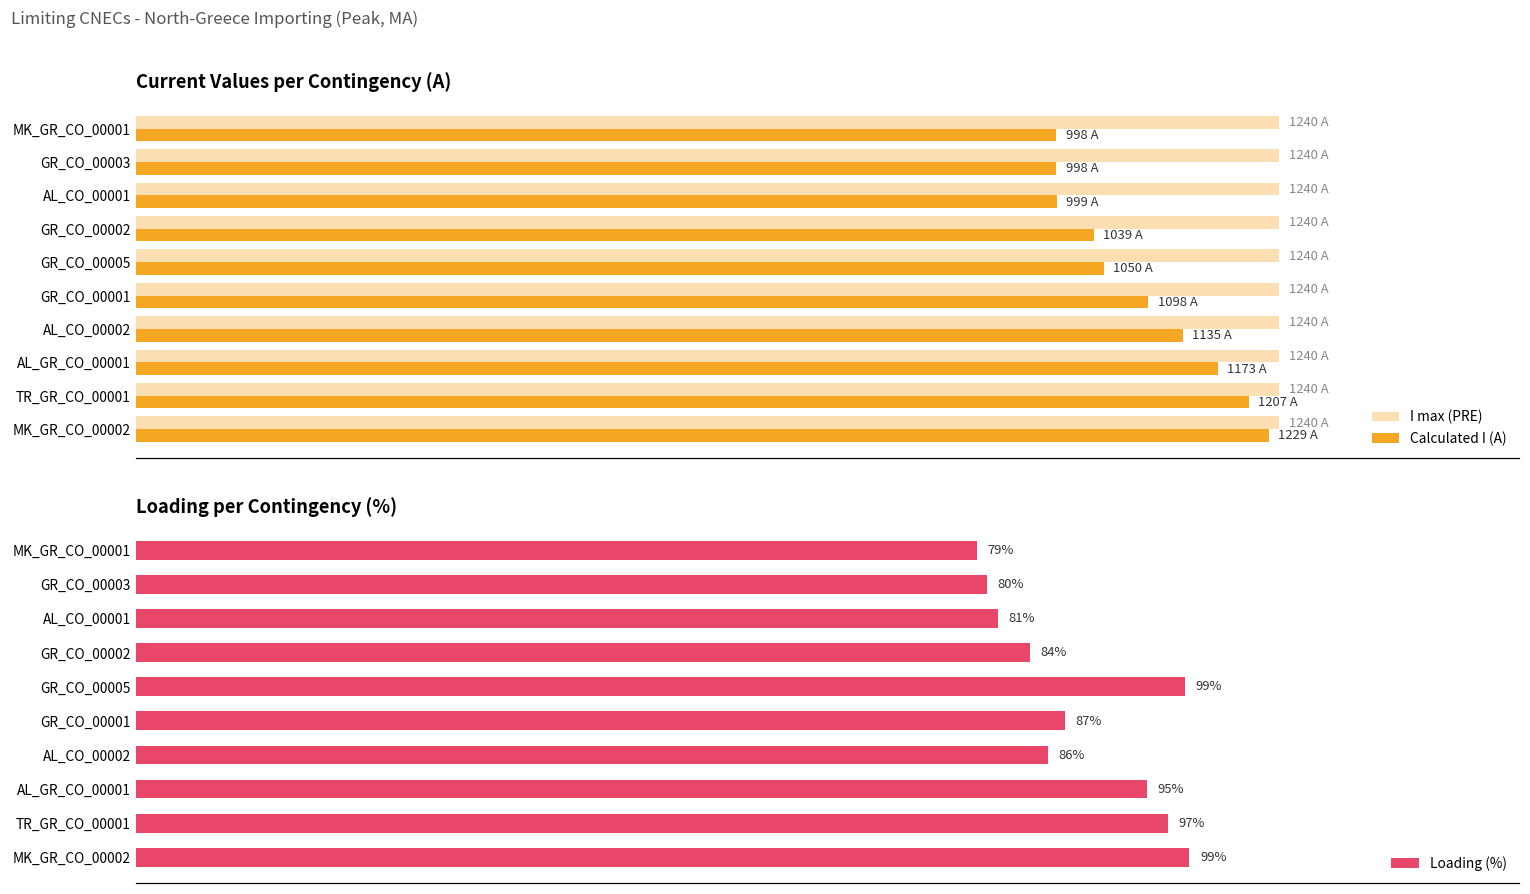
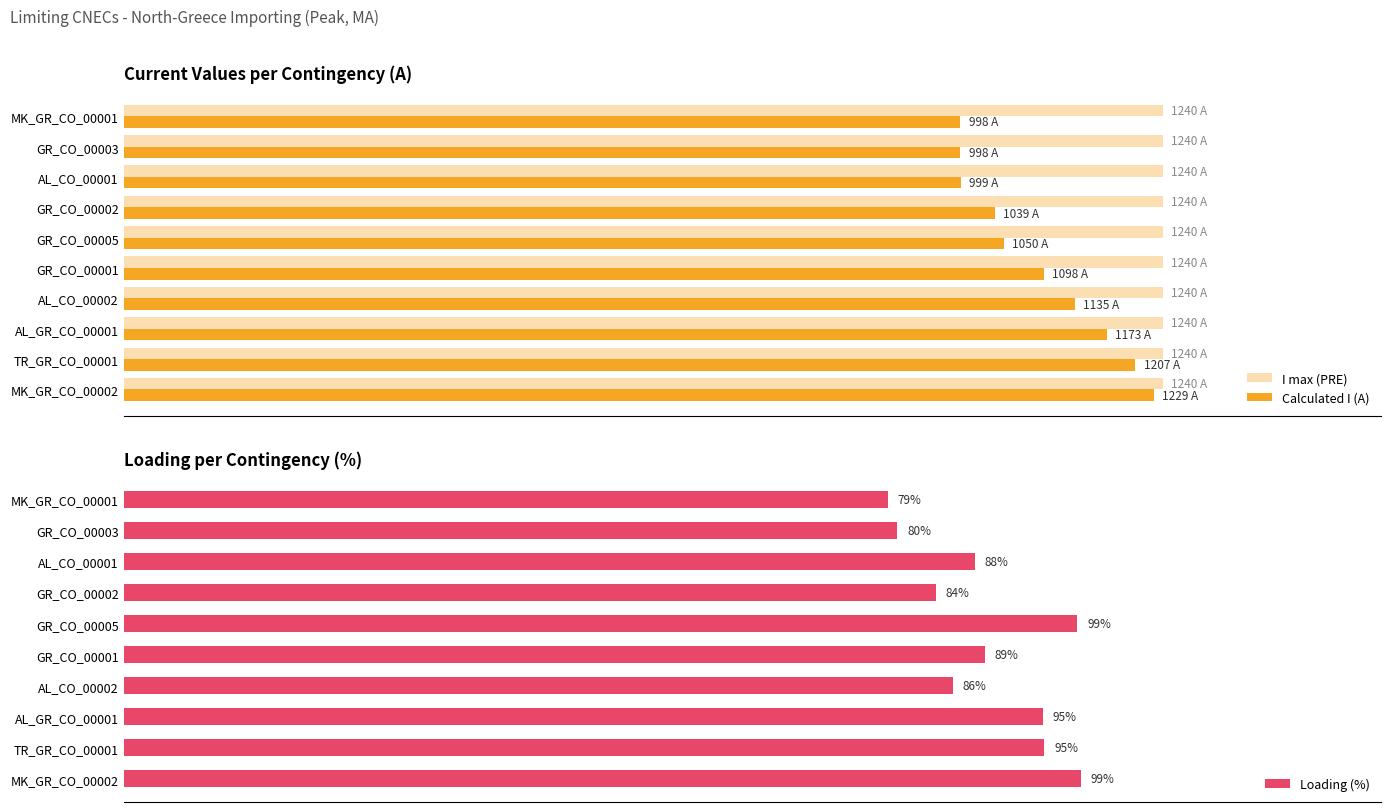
  {
    "Loading per Contingency (%)": {
      "MK_GR_CO_00001": "79%",
      "GR_CO_00003": "80%",
-     "AL_CO_00001": "81%",
+     "AL_CO_00001": "88%",
      "GR_CO_00002": "84%",
      "GR_CO_00005": "99%",
-     "GR_CO_00001": "87%",
+     "GR_CO_00001": "89%",
      "AL_CO_00002": "86%",
      "AL_GR_CO_00001": "95%",
-     "TR_GR_CO_00001": "97%",
+     "TR_GR_CO_00001": "95%",
      "MK_GR_CO_00002": "99%"
    }
  }
